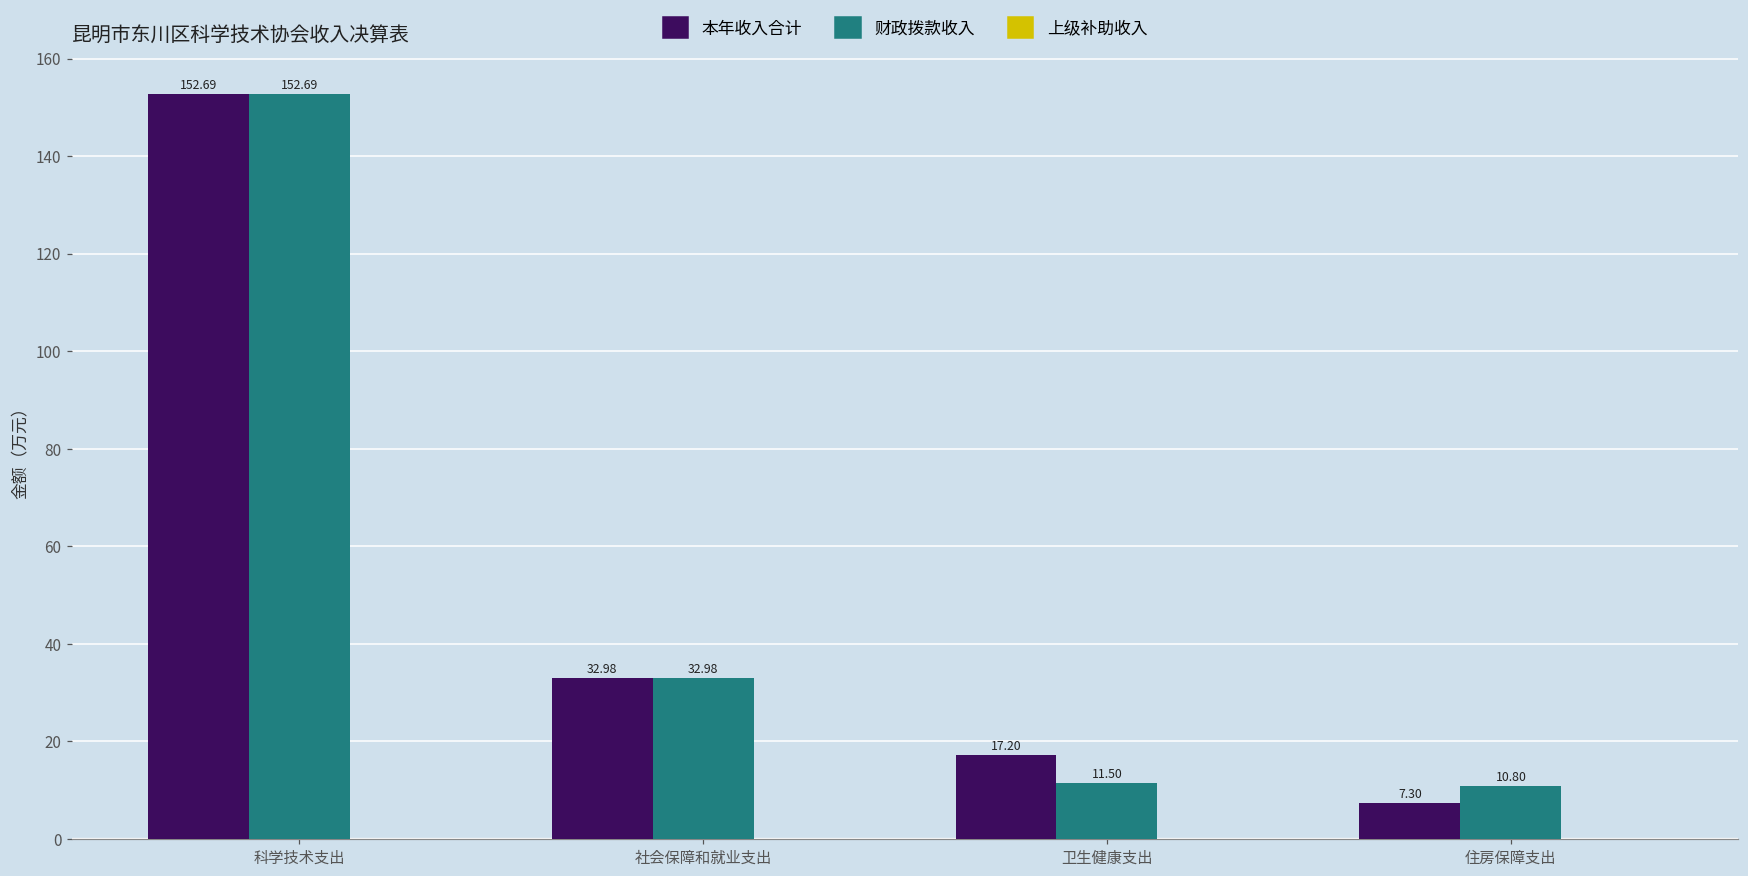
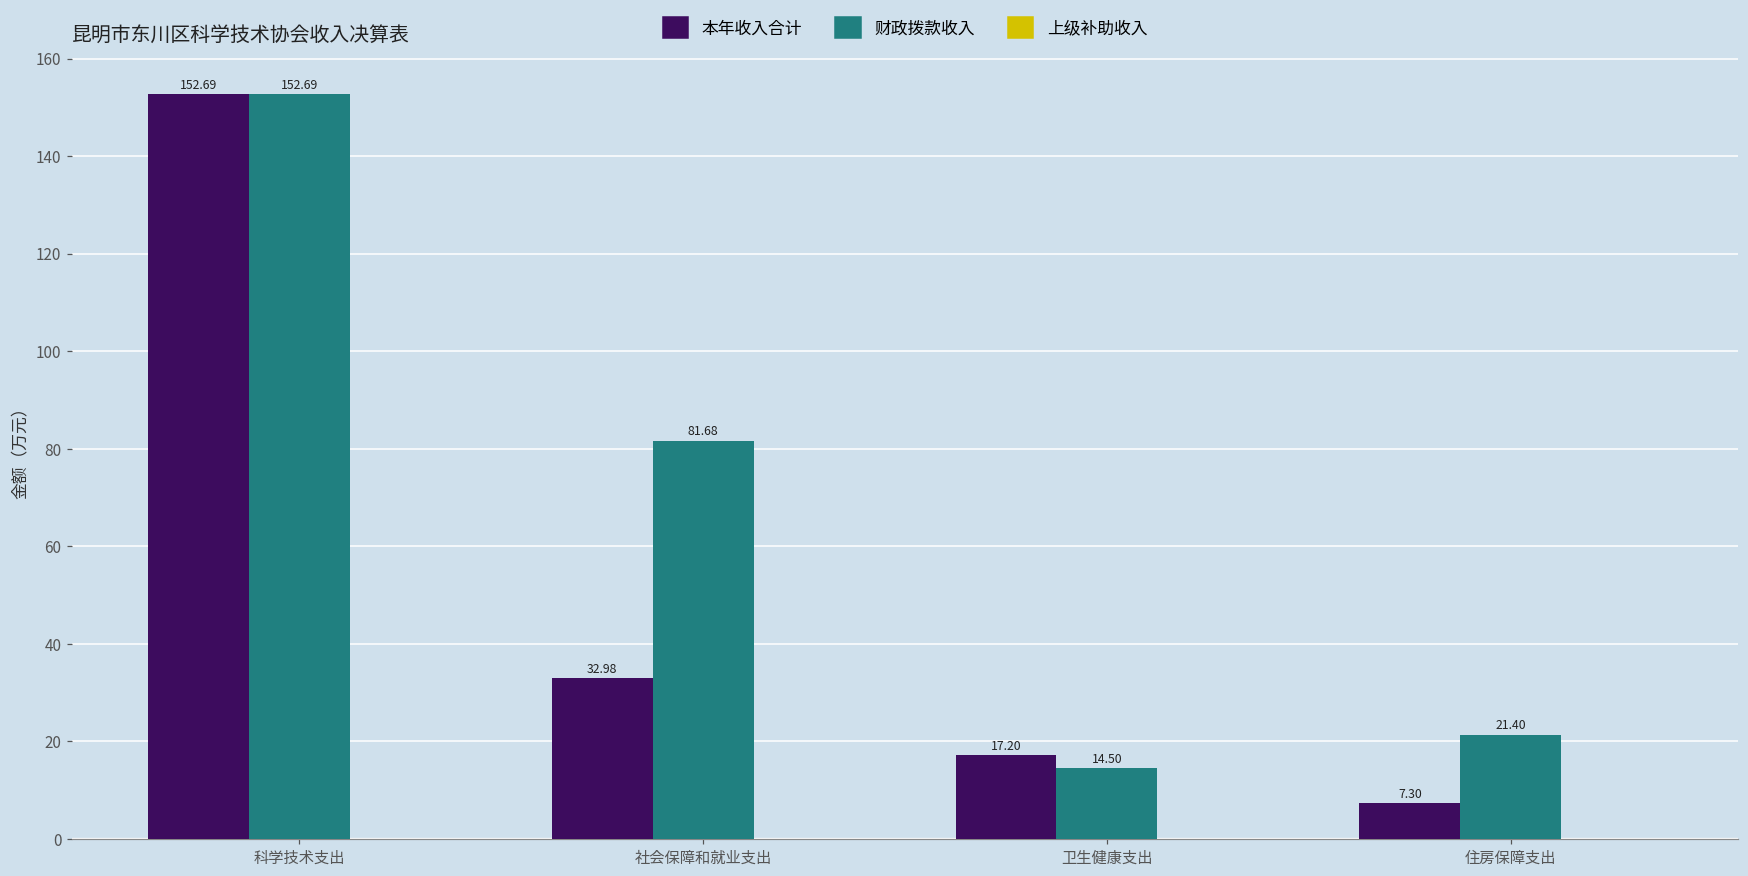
  {
    "本年收入合计": {
      "科学技术支出": 152.69,
      "社会保障和就业支出": 32.98,
      "卫生健康支出": 17.20,
      "住房保障支出": 7.30
    },
    "财政拨款收入": {
      "科学技术支出": 152.69,
-     "社会保障和就业支出": 32.98,
-     "卫生健康支出": 11.50,
-     "住房保障支出": 10.80
+     "社会保障和就业支出": 81.68,
+     "卫生健康支出": 14.50,
+     "住房保障支出": 21.40
    },
    "上级补助收入": {
      "科学技术支出": 0,
      "社会保障和就业支出": 0,
      "卫生健康支出": 0,
      "住房保障支出": 0
    }
  }
